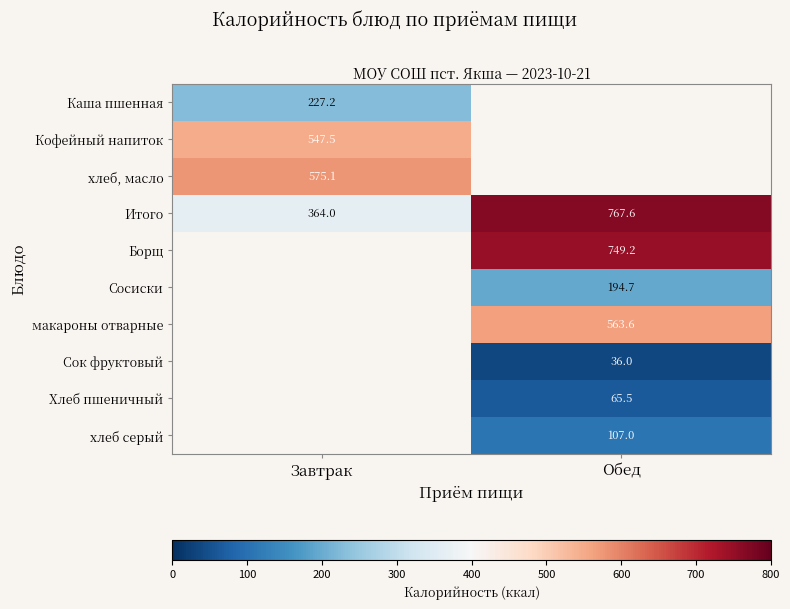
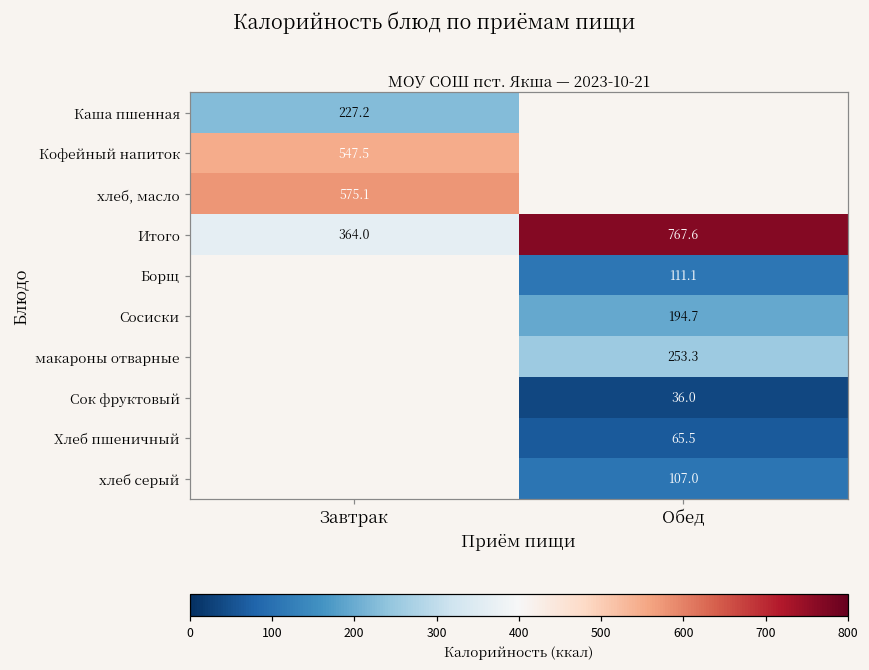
  {
    "Каша пшенная": {
      "Завтрак": 227.2
    },
    "Кофейный напиток": {
      "Завтрак": 547.5
    },
    "хлеб, масло": {
      "Завтрак": 575.1
    },
    "Итого": {
      "Завтрак": 364.0,
      "Обед": 767.6
    },
    "Борщ": {
-     "Обед": 749.2
+     "Обед": 111.1
    },
    "Сосиски": {
      "Обед": 194.7
    },
    "макароны отварные": {
-     "Обед": 563.6
+     "Обед": 253.3
    },
    "Сок фруктовый": {
      "Обед": 36.0
    },
    "Хлеб пшеничный": {
      "Обед": 65.5
    },
    "хлеб серый": {
      "Обед": 107.0
    }
  }
